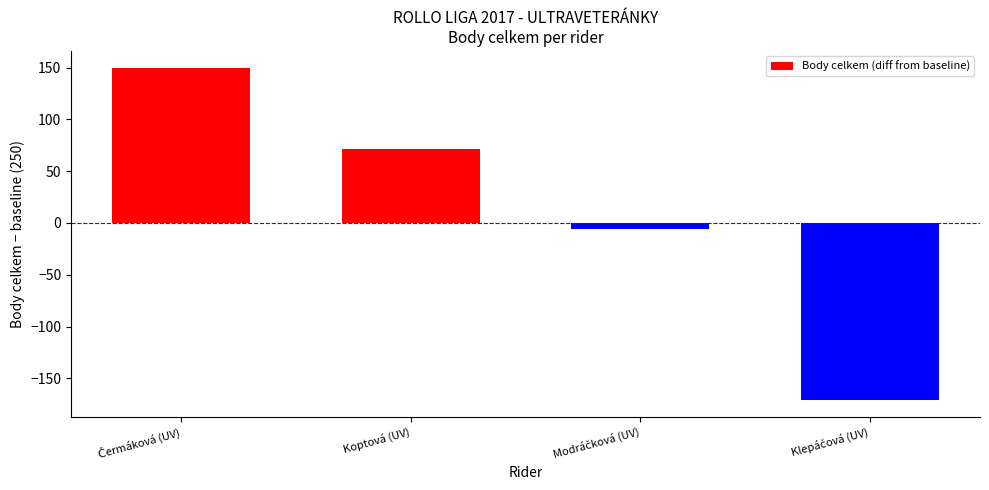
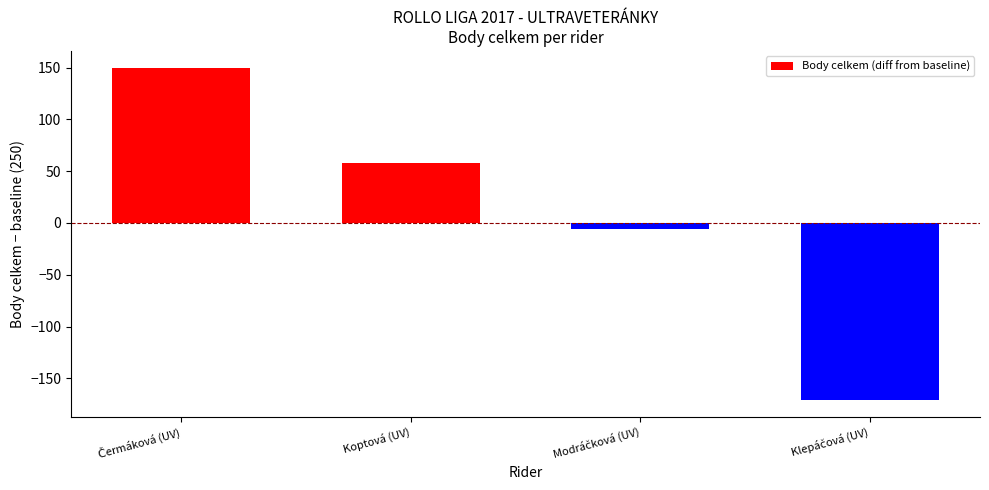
  {
    "Čermáková (UV)": 150,
-   "Koptová (UV)": 71,
+   "Koptová (UV)": 58,
    "Modráčková (UV)": -6,
    "Klepáčová (UV)": -171
  }
